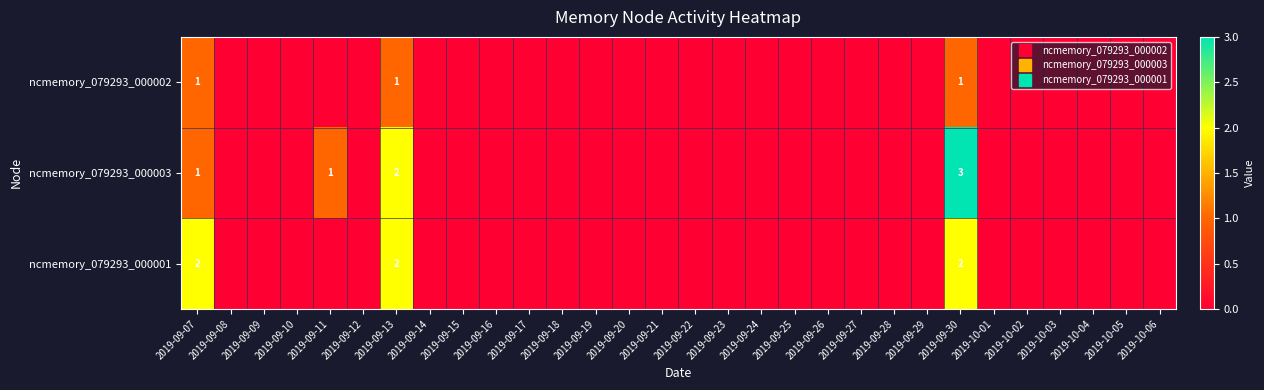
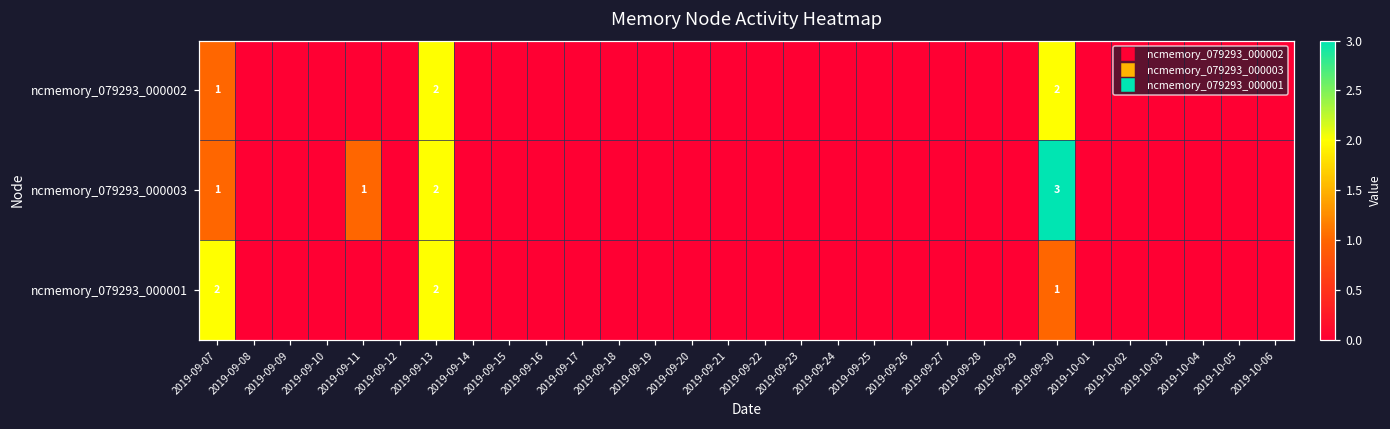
  {
    "ncmemory_079293_000002": {
      "2019-09-07": 1,
-     "2019-09-13": 1,
-     "2019-09-30": 1
+     "2019-09-13": 2,
+     "2019-09-30": 2
    },
    "ncmemory_079293_000003": {
      "2019-09-07": 1,
      "2019-09-11": 1,
      "2019-09-13": 2,
      "2019-09-30": 3
    },
    "ncmemory_079293_000001": {
      "2019-09-07": 2,
      "2019-09-13": 2,
-     "2019-09-30": 2
+     "2019-09-30": 1
    }
  }
